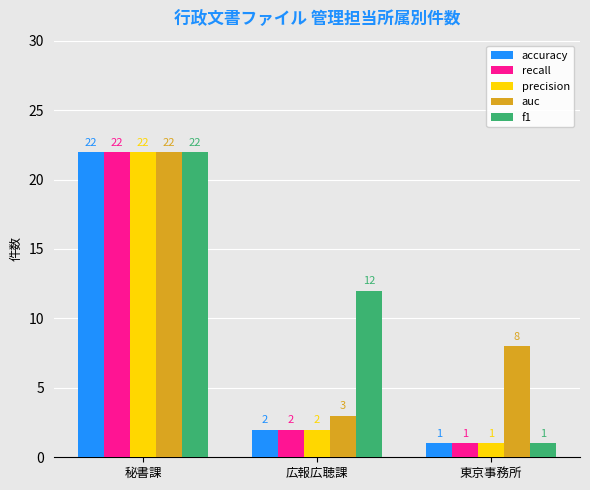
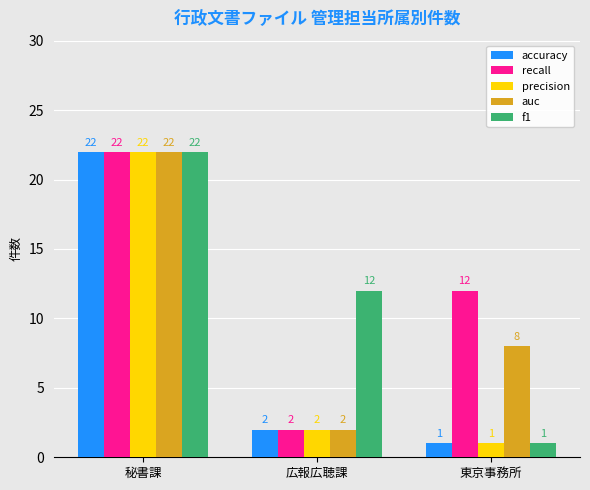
  {
    "accuracy": {
      "秘書課": 22,
      "広報広聴課": 2,
      "東京事務所": 1
    },
    "recall": {
      "秘書課": 22,
      "広報広聴課": 2,
-     "東京事務所": 1
+     "東京事務所": 12
    },
    "precision": {
      "秘書課": 22,
      "広報広聴課": 2,
      "東京事務所": 1
    },
    "auc": {
      "秘書課": 22,
-     "広報広聴課": 3,
+     "広報広聴課": 2,
      "東京事務所": 8
    },
    "f1": {
      "秘書課": 22,
      "広報広聴課": 12,
      "東京事務所": 1
    }
  }
